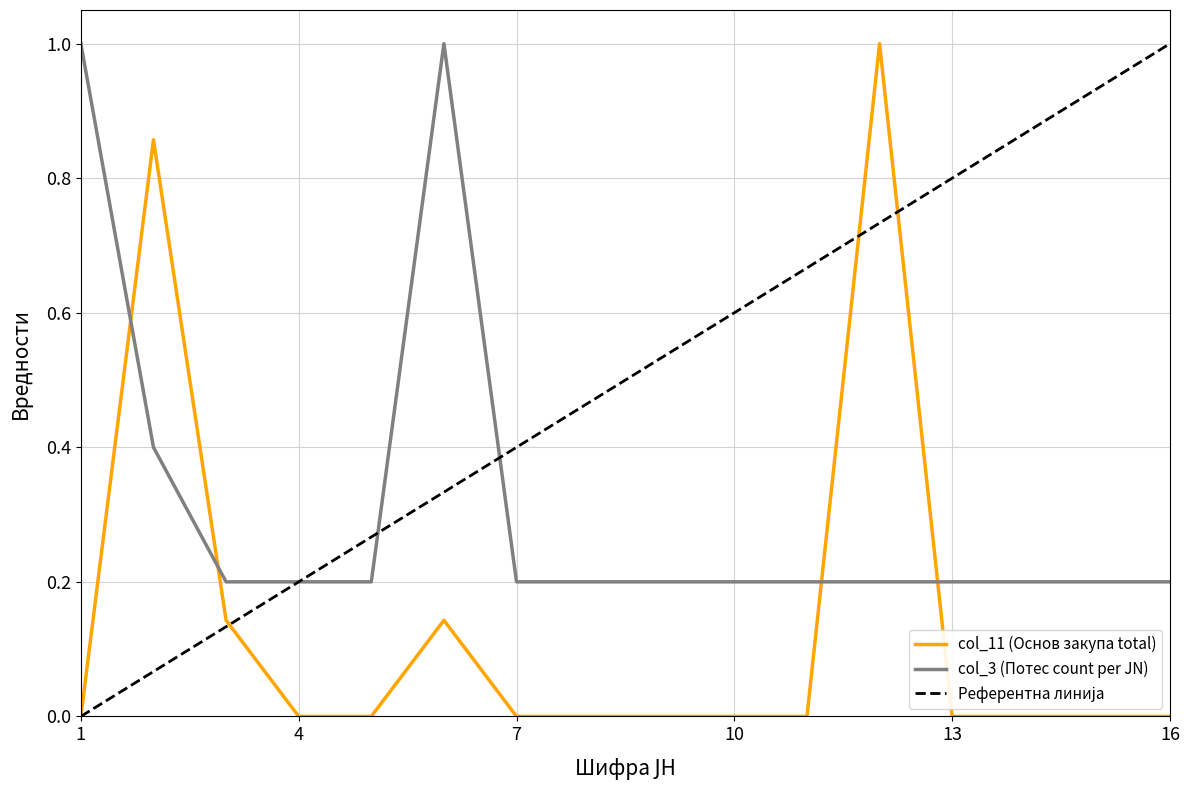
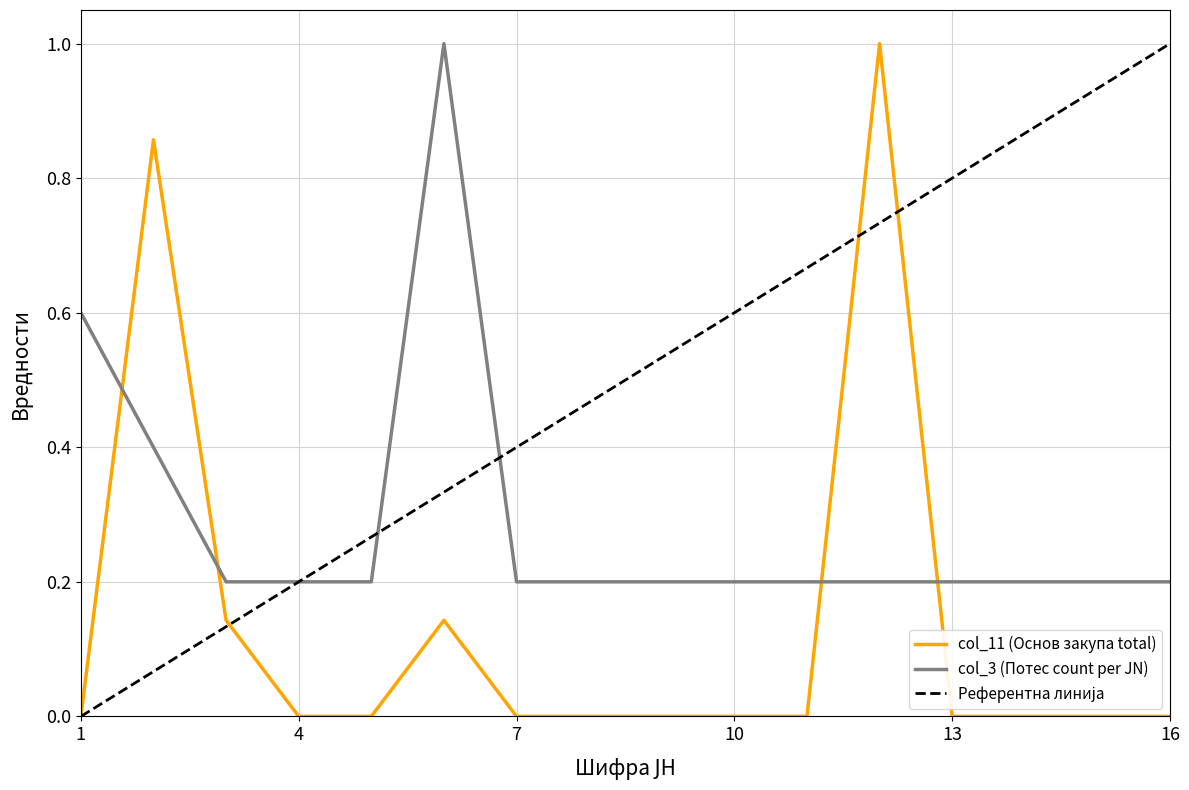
  {
    "col_11 (Основ закупа total)": {
      "4": 0.00,
      "7": 0.00,
      "10": 0.00,
      "13": 0.00,
      "16": 0.00
    },
    "col_3 (Потес count per JN)": {
-     "1": 1.00,
+     "1": 0.60,
      "4": 0.20,
      "7": 0.20,
      "10": 0.20,
      "13": 0.20,
      "16": 0.20
    },
    "Референтна линија": {
      "16": 1.00
    }
  }
